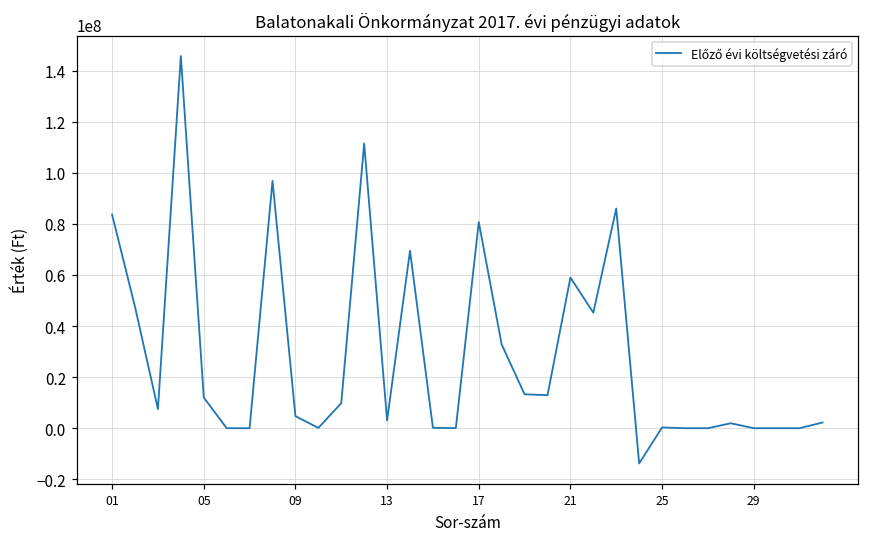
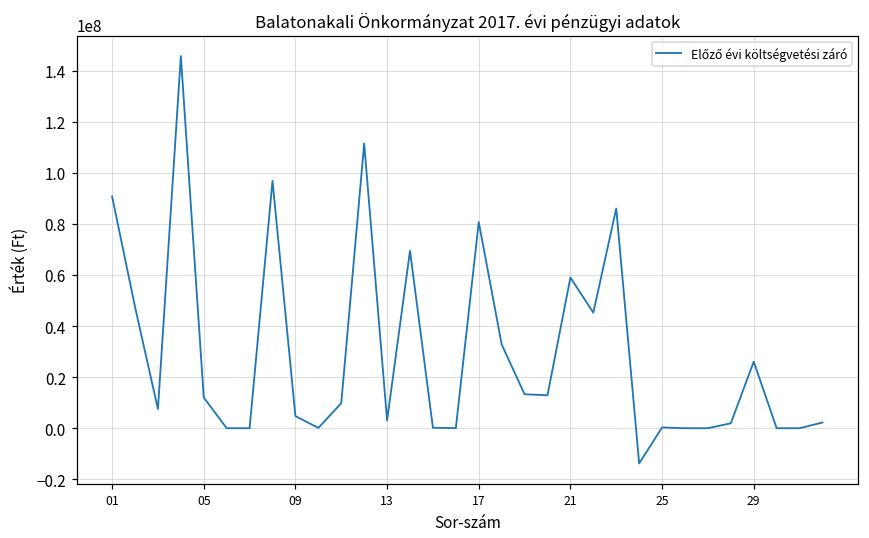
  {
-   "01": 84000000,
+   "01": 91000000,
    "05": 12000000,
    "09": 5000000,
    "13": 3000000,
    "17": 81000000,
    "21": 59000000,
    "25": 0,
-   "29": 0
+   "29": 26000000
  }
